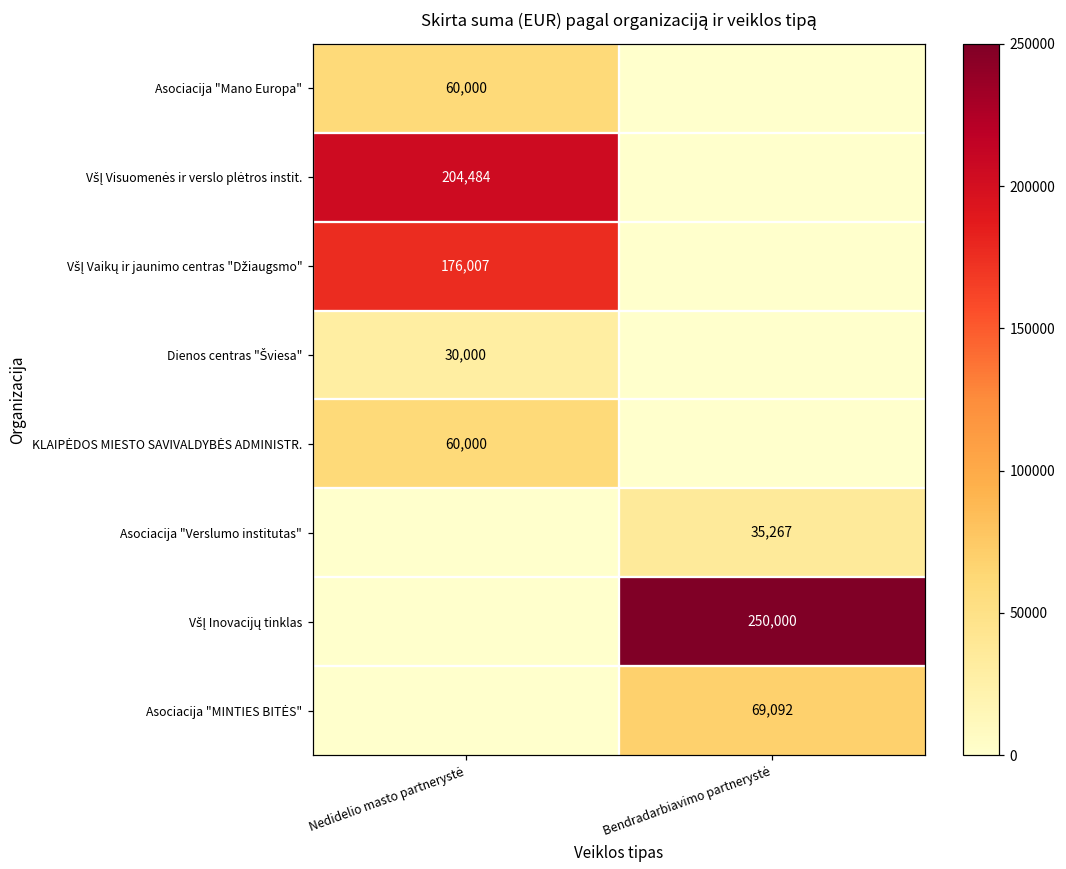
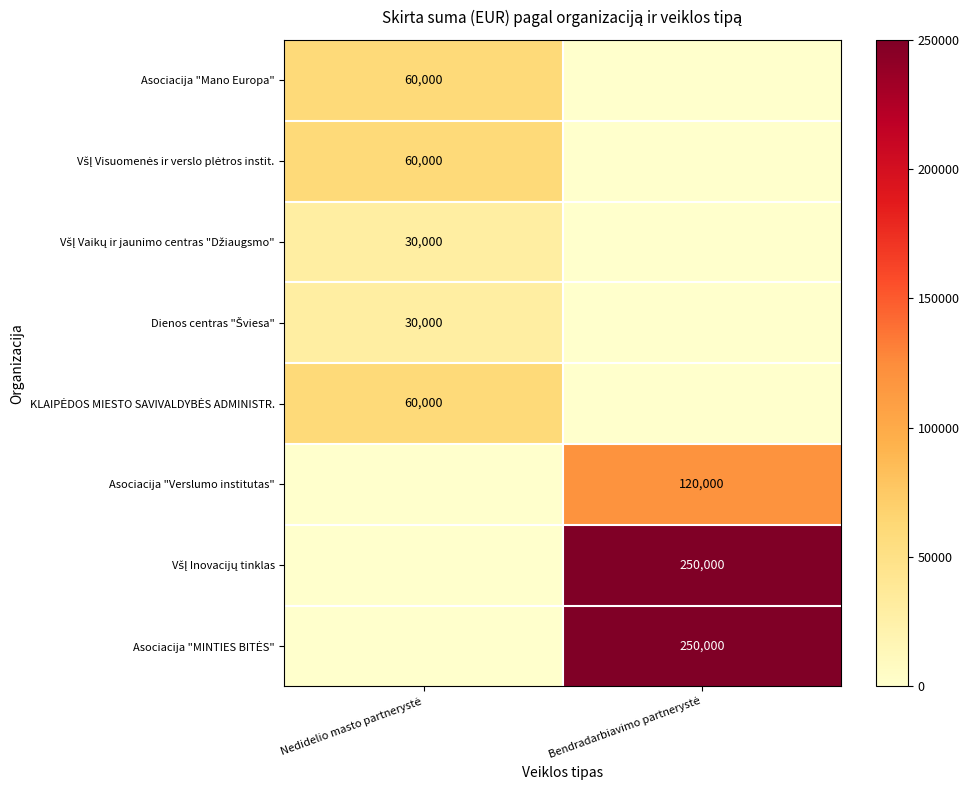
  {
    "Asociacija \"Mano Europa\"": {
      "Nedidelio masto partnerystė": "60,000"
    },
    "VšĮ Visuomenės ir verslo plėtros instit.": {
-     "Nedidelio masto partnerystė": "204,484"
+     "Nedidelio masto partnerystė": "60,000"
    },
    "VšĮ Vaikų ir jaunimo centras \"Džiaugsmo\"": {
-     "Nedidelio masto partnerystė": "176,007"
+     "Nedidelio masto partnerystė": "30,000"
    },
    "Dienos centras \"Šviesa\"": {
      "Nedidelio masto partnerystė": "30,000"
    },
    "KLAIPĖDOS MIESTO SAVIVALDYBĖS ADMINISTR.": {
      "Nedidelio masto partnerystė": "60,000"
    },
    "Asociacija \"Verslumo institutas\"": {
-     "Bendradarbiavimo partnerystė": "35,267"
+     "Bendradarbiavimo partnerystė": "120,000"
    },
    "VšĮ Inovacijų tinklas": {
      "Bendradarbiavimo partnerystė": "250,000"
    },
    "Asociacija \"MINTIES BITĖS\"": {
-     "Bendradarbiavimo partnerystė": "69,092"
+     "Bendradarbiavimo partnerystė": "250,000"
    }
  }
